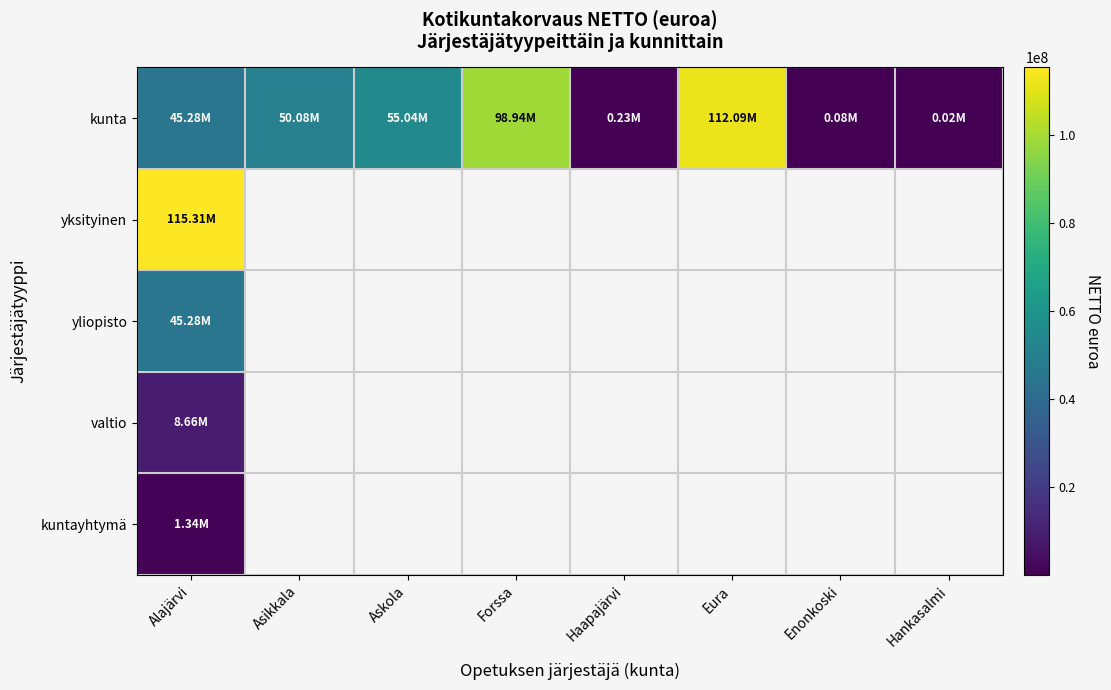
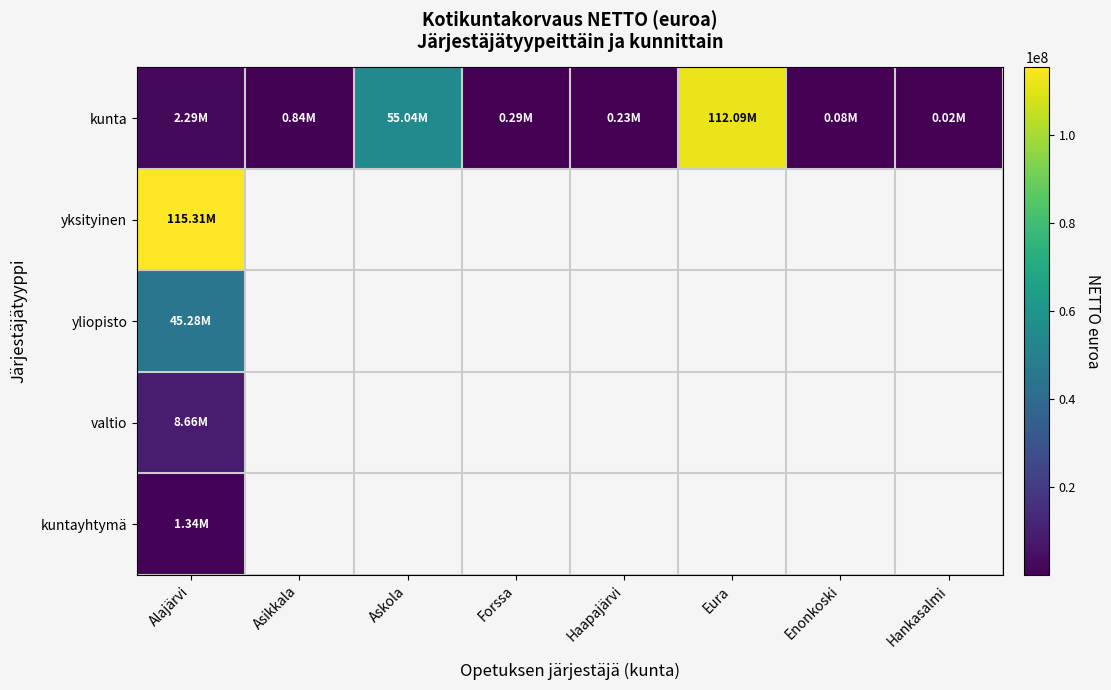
  {
    "kunta": {
-     "Alajärvi": "45.28M",
-     "Asikkala": "50.08M",
+     "Alajärvi": "2.29M",
+     "Asikkala": "0.84M",
      "Askola": "55.04M",
-     "Forssa": "98.94M",
+     "Forssa": "0.29M",
      "Haapajärvi": "0.23M",
      "Eura": "112.09M",
      "Enonkoski": "0.08M",
      "Hankasalmi": "0.02M"
    },
    "yksityinen": {
      "Alajärvi": "115.31M"
    },
    "yliopisto": {
      "Alajärvi": "45.28M"
    },
    "valtio": {
      "Alajärvi": "8.66M"
    },
    "kuntayhtymä": {
      "Alajärvi": "1.34M"
    }
  }
